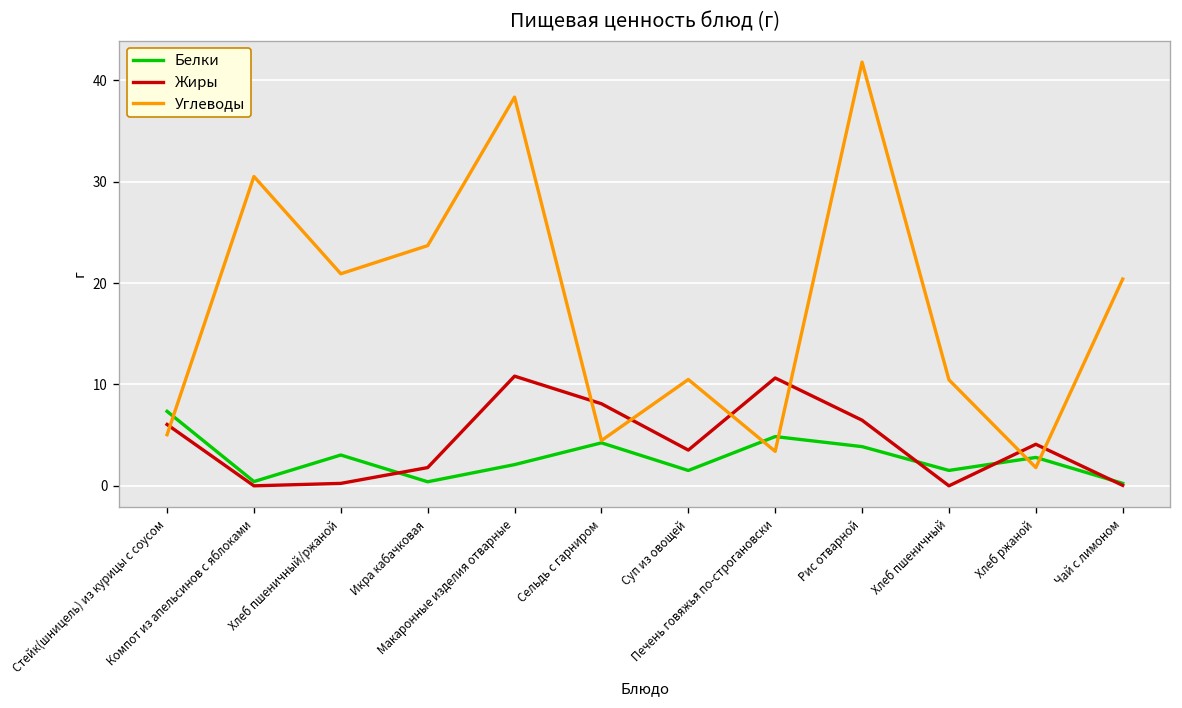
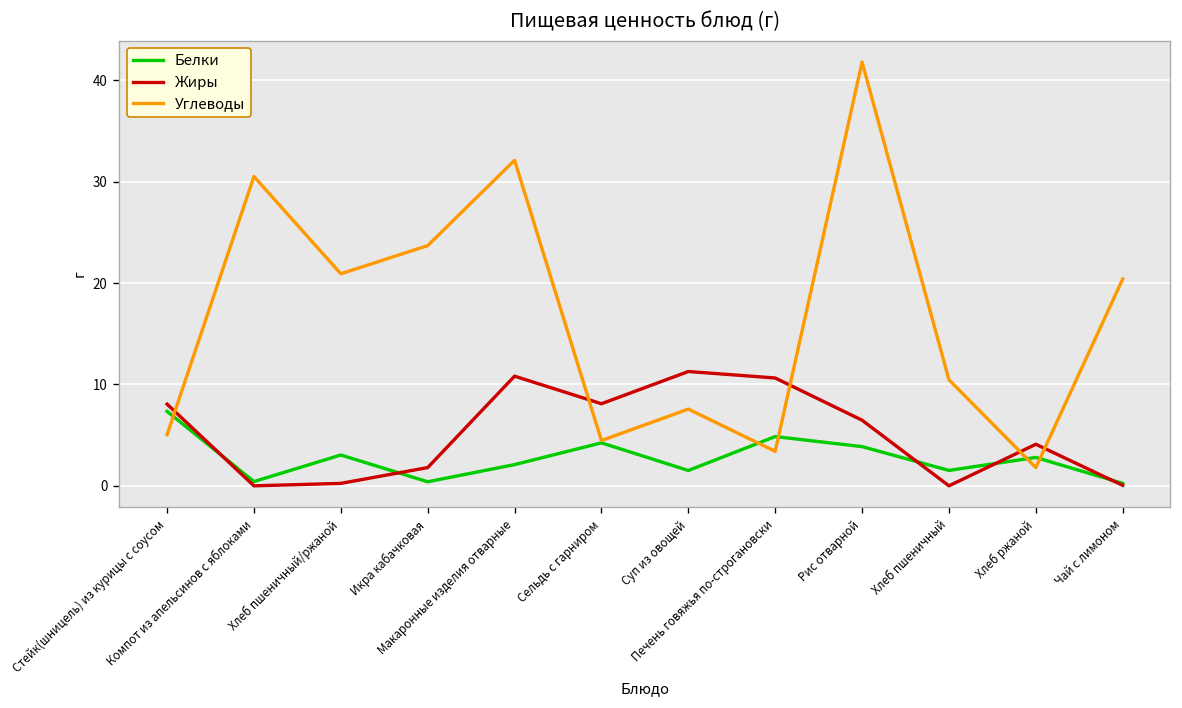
  {
    "Белки": {
      "Стейк(шницель) из курицы с соусом": 7,
      "Компот из апельсинов с яблоками": 0,
      "Хлеб пшеничный/ржаной": 3,
      "Икра кабачковая": 0,
      "Макаронные изделия отварные": 2,
      "Суп из овощей": 2,
      "Печень говяжья по-строгановски": 5,
      "Рис отварной": 4,
      "Хлеб пшеничный": 2,
      "Хлеб ржаной": 3
    },
    "Жиры": {
-     "Стейк(шницель) из курицы с соусом": 6,
+     "Стейк(шницель) из курицы с соусом": 8,
      "Компот из апельсинов с яблоками": 0,
      "Хлеб пшеничный/ржаной": 0,
      "Икра кабачковая": 2,
      "Макаронные изделия отварные": 11,
      "Сельдь с гарниром": 8,
-     "Суп из овощей": 4,
+     "Суп из овощей": 11,
      "Печень говяжья по-строгановски": 11,
      "Рис отварной": 6,
      "Хлеб пшеничный": 0,
      "Хлеб ржаной": 4
    },
    "Углеводы": {
      "Стейк(шницель) из курицы с соусом": 5,
      "Компот из апельсинов с яблоками": 31,
      "Хлеб пшеничный/ржаной": 21,
      "Икра кабачковая": 24,
-     "Макаронные изделия отварные": 38,
-     "Суп из овощей": 10,
+     "Макаронные изделия отварные": 32,
+     "Суп из овощей": 8,
      "Печень говяжья по-строгановски": 3,
      "Рис отварной": 42,
      "Хлеб пшеничный": 10,
      "Хлеб ржаной": 2,
      "Чай с лимоном": 20
    }
  }
